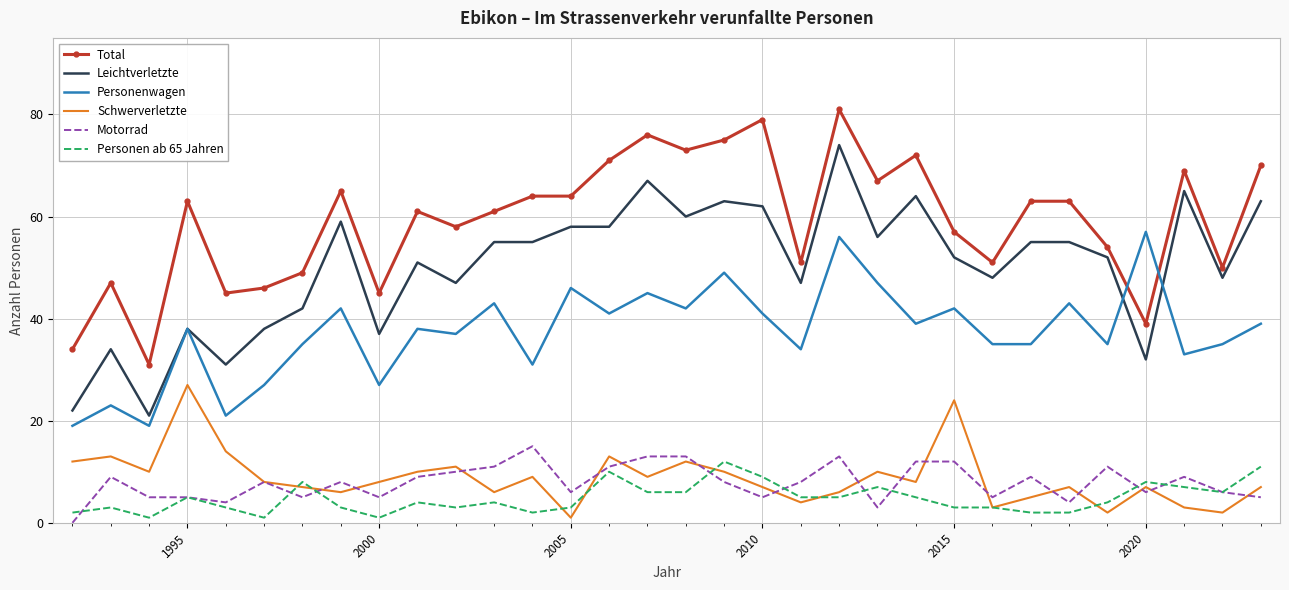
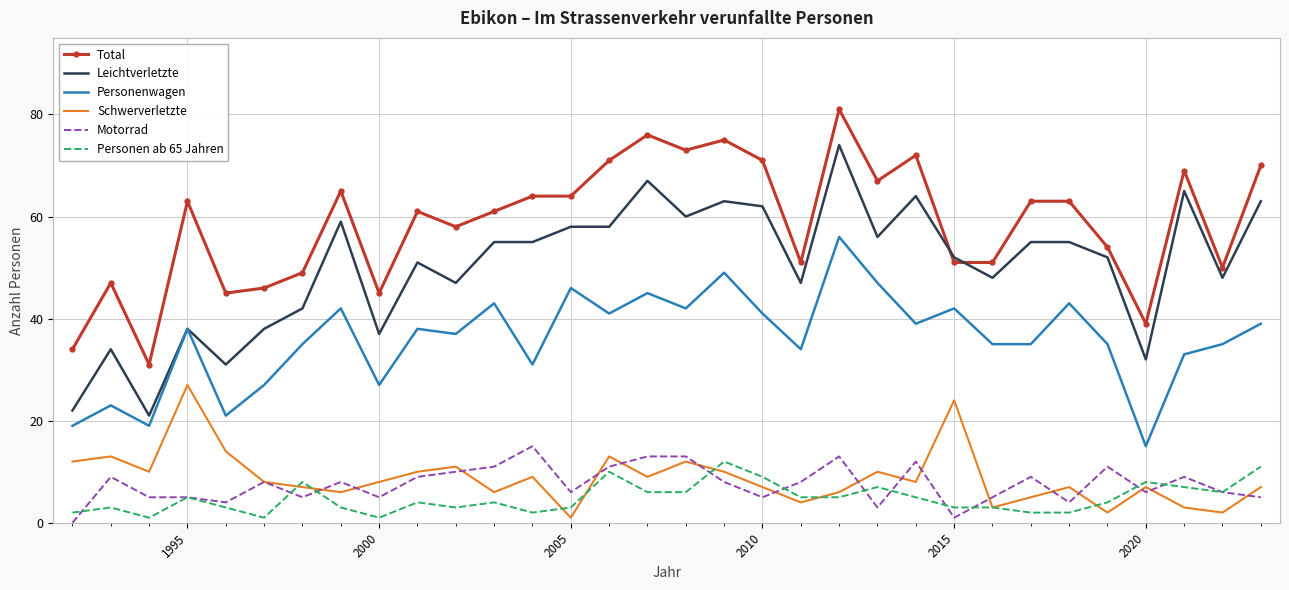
  {
    "Total": {
      "1995": 63,
      "2000": 45,
      "2005": 64,
-     "2010": 79,
-     "2015": 57,
+     "2010": 71,
+     "2015": 51,
      "2020": 39
    },
    "Leichtverletzte": {
      "2000": 37,
      "2005": 58,
      "2010": 62,
      "2015": 52,
      "2020": 32
    },
    "Personenwagen": {
      "2000": 27,
      "2005": 46,
      "2010": 41,
      "2015": 42,
-     "2020": 57
+     "2020": 15
    },
    "Schwerverletzte": {
      "1995": 27,
      "2000": 8,
      "2005": 1,
      "2010": 7,
      "2015": 24,
      "2020": 7
    },
    "Motorrad": {
      "2000": 5,
      "2005": 6,
      "2010": 5,
-     "2015": 12,
+     "2015": 1,
      "2020": 6
    },
    "Personen ab 65 Jahren": {
      "2000": 1,
      "2005": 3,
      "2010": 9,
      "2015": 3,
      "2020": 8
    }
  }
